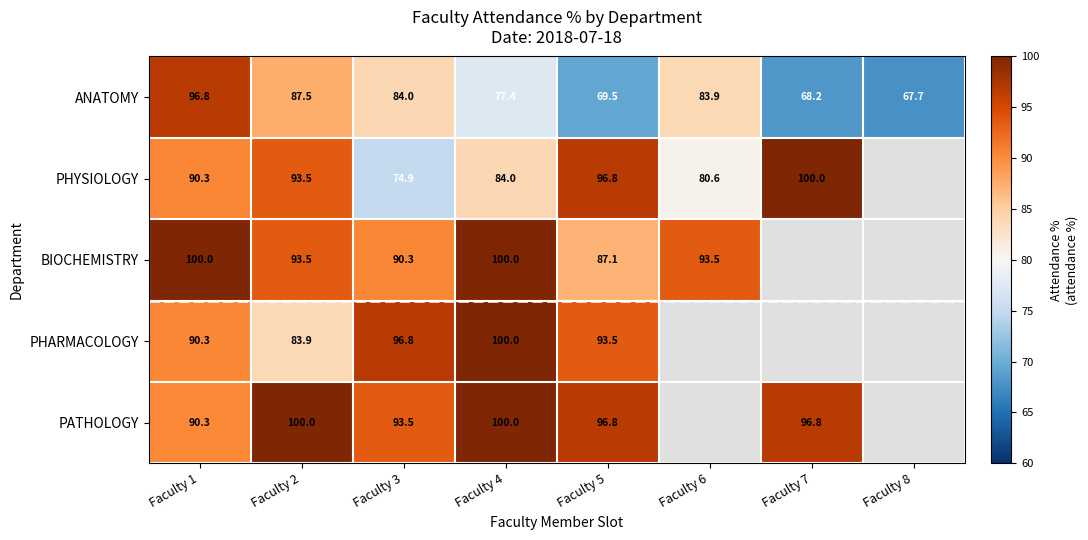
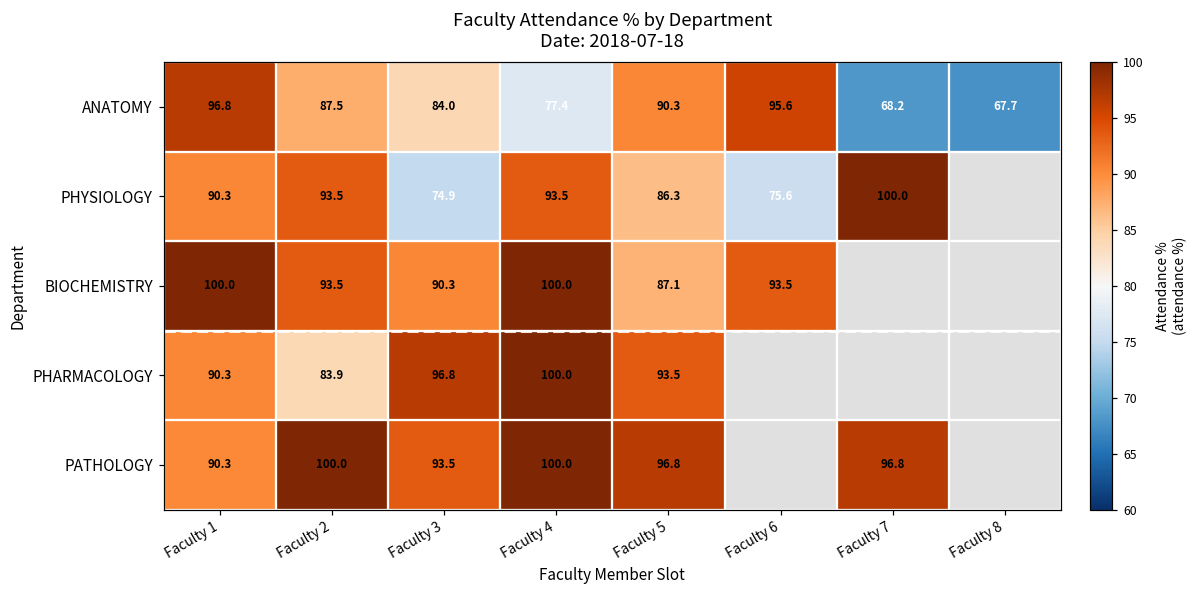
  {
    "ANATOMY": {
      "Faculty 1": 96.8,
      "Faculty 2": 87.5,
      "Faculty 3": 84.0,
-     "Faculty 5": 69.5,
-     "Faculty 6": 83.9,
+     "Faculty 5": 90.3,
+     "Faculty 6": 95.6,
      "Faculty 7": 68.2,
      "Faculty 8": 67.7
    },
    "PHYSIOLOGY": {
      "Faculty 1": 90.3,
      "Faculty 2": 93.5,
      "Faculty 3": 74.9,
-     "Faculty 4": 84.0,
-     "Faculty 5": 96.8,
-     "Faculty 6": 80.6,
+     "Faculty 4": 93.5,
+     "Faculty 5": 86.3,
+     "Faculty 6": 75.6,
      "Faculty 7": 100.0
    },
    "BIOCHEMISTRY": {
      "Faculty 1": 100.0,
      "Faculty 2": 93.5,
      "Faculty 3": 90.3,
      "Faculty 4": 100.0,
      "Faculty 5": 87.1,
      "Faculty 6": 93.5
    },
    "PHARMACOLOGY": {
      "Faculty 1": 90.3,
      "Faculty 2": 83.9,
      "Faculty 3": 96.8,
      "Faculty 4": 100.0,
      "Faculty 5": 93.5
    },
    "PATHOLOGY": {
      "Faculty 1": 90.3,
      "Faculty 2": 100.0,
      "Faculty 3": 93.5,
      "Faculty 4": 100.0,
      "Faculty 5": 96.8,
      "Faculty 7": 96.8
    }
  }
